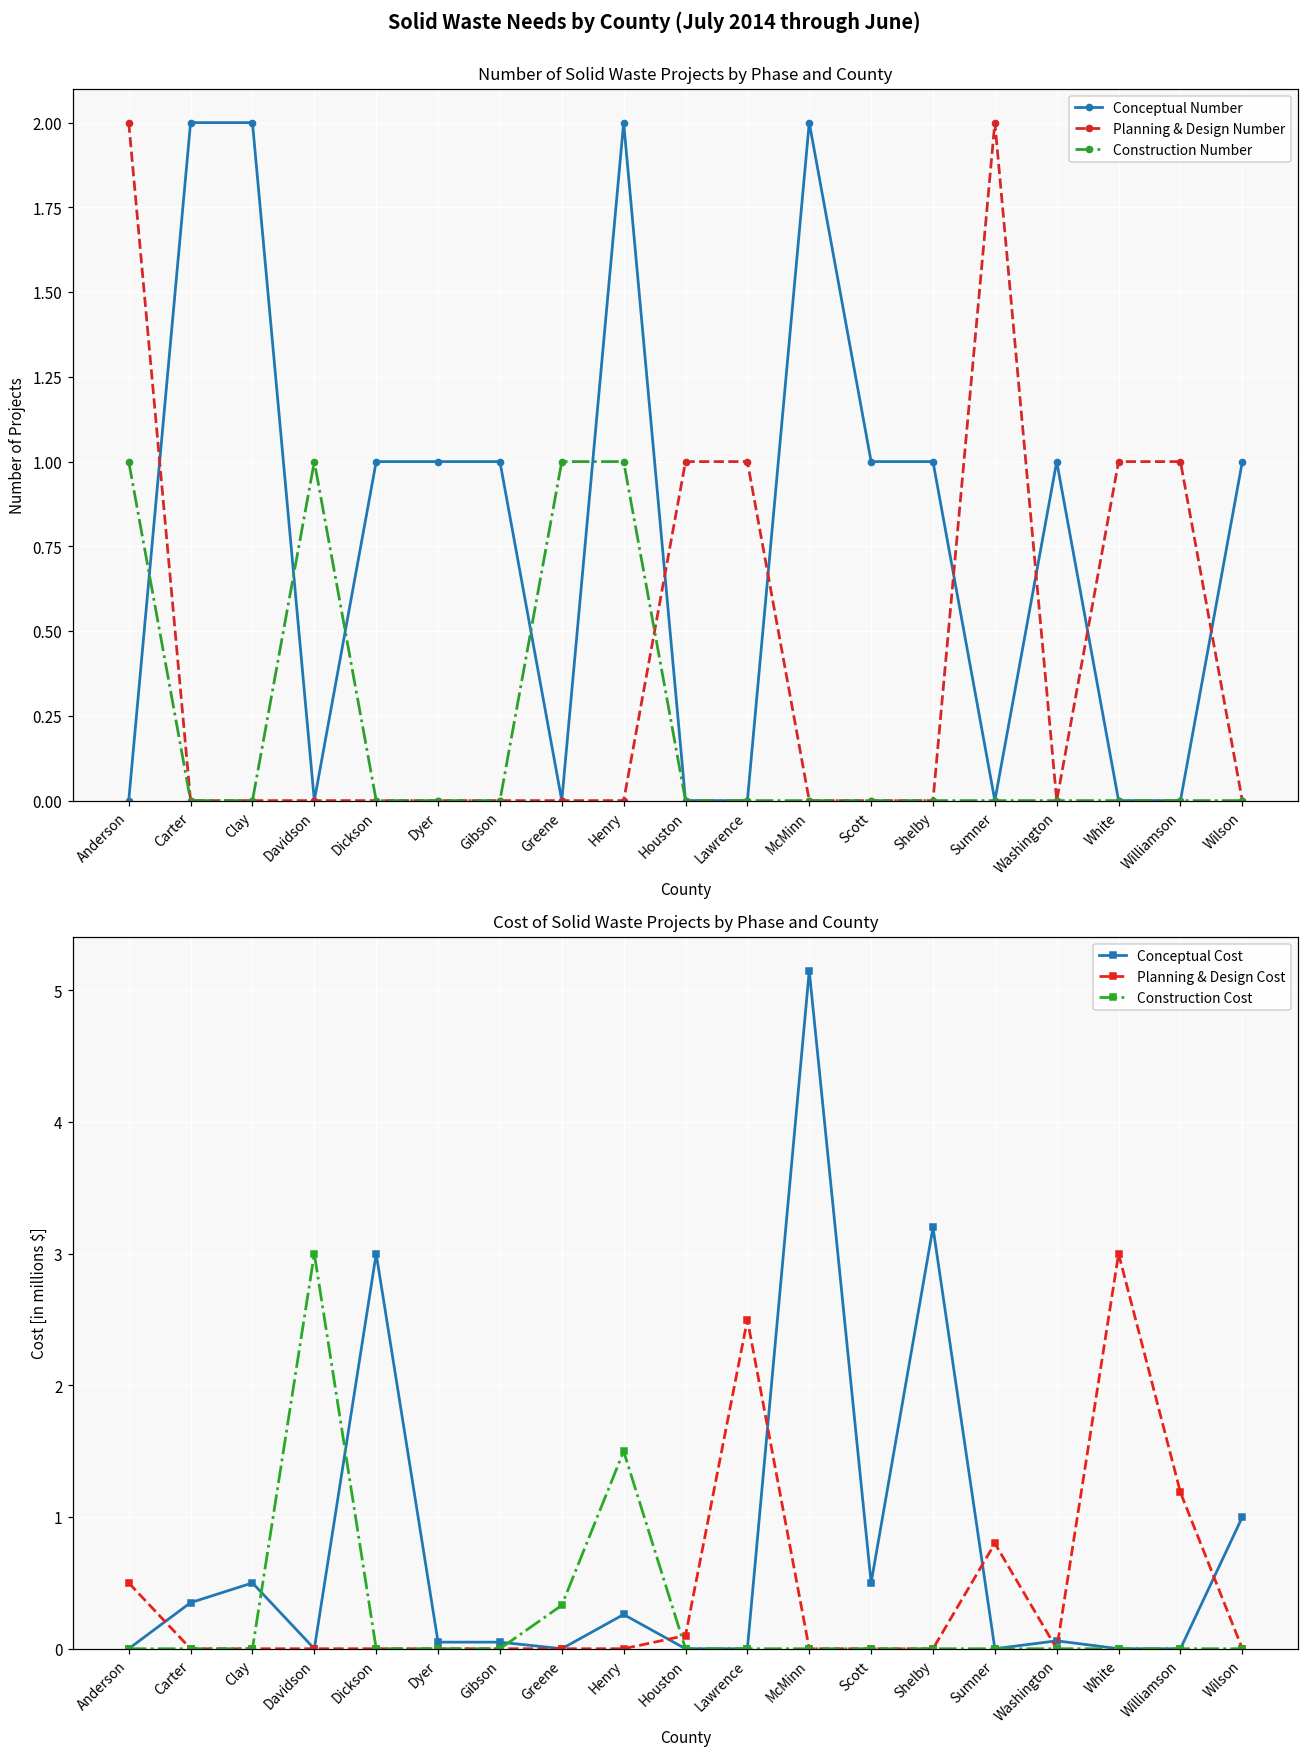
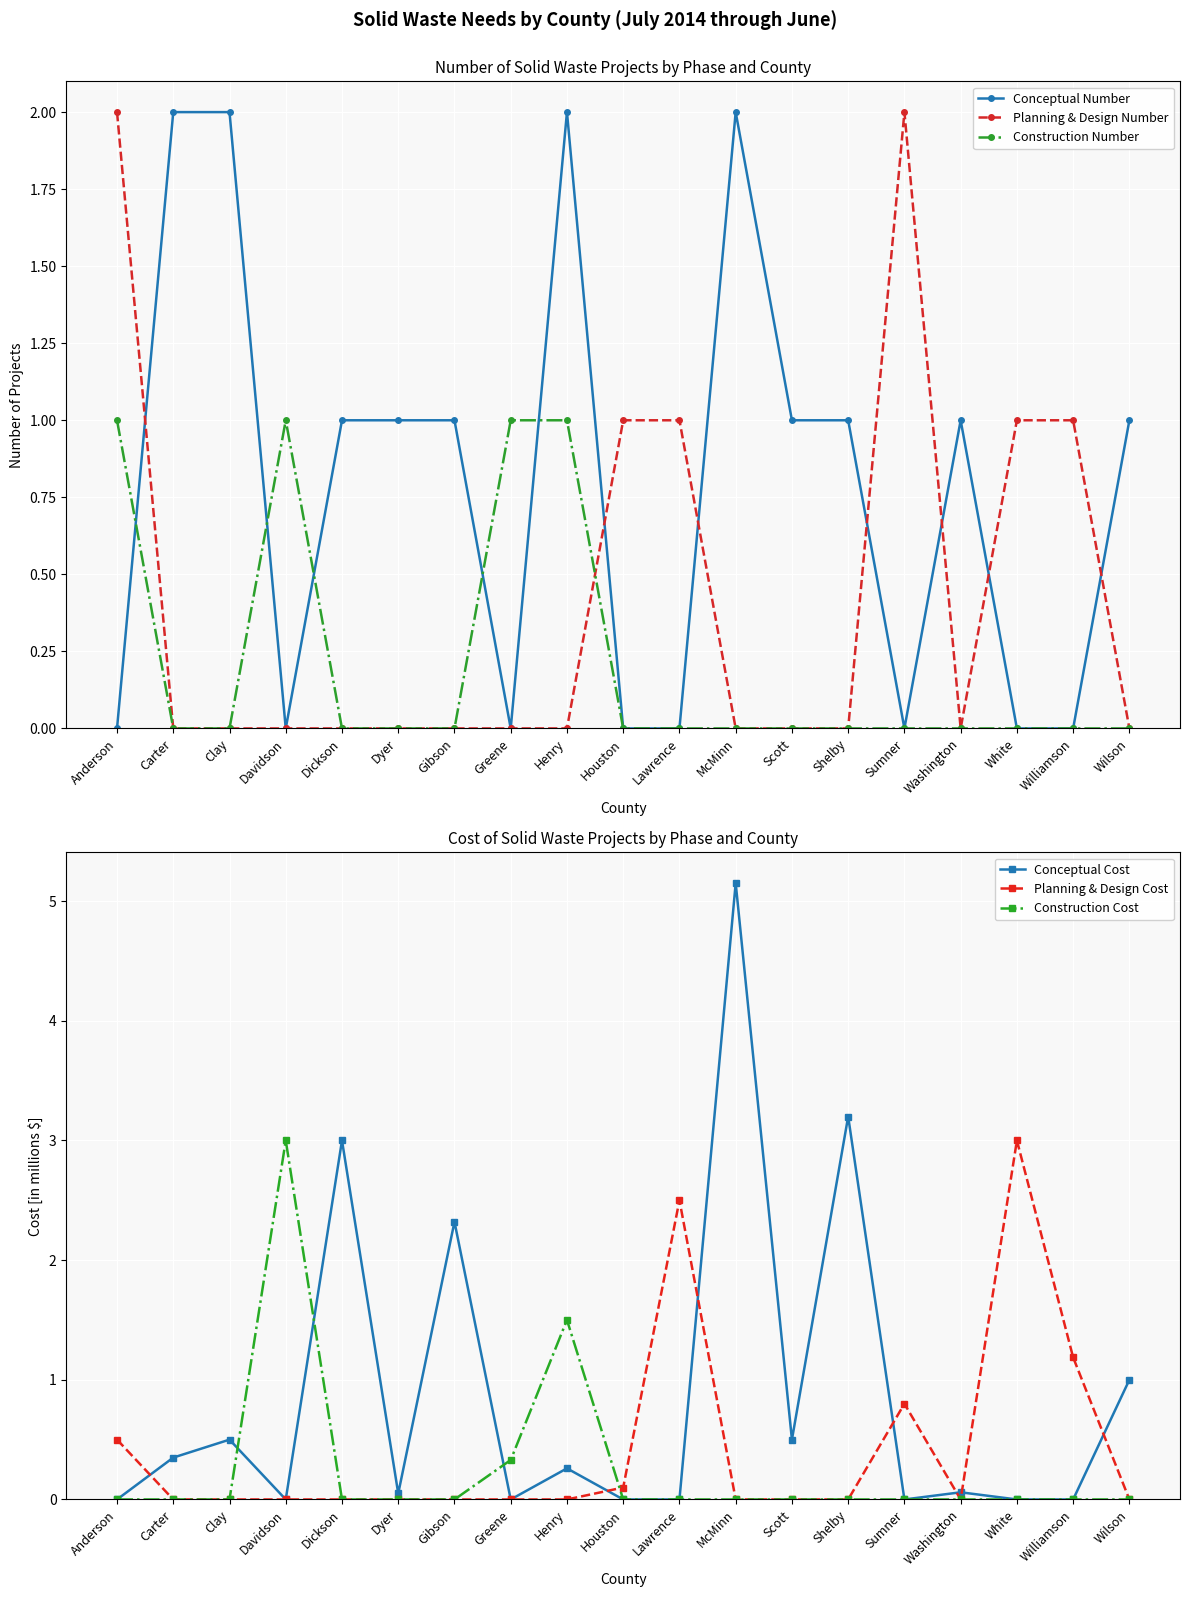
  {
    "Number of Solid Waste Projects by Phase and County": {
      "Conceptual Number": {
        "Anderson": 0.00,
        "Carter": 2.00,
        "Clay": 2.00,
        "Dickson": 1.00,
        "Dyer": 1.00,
        "Gibson": 1.00,
        "Henry": 2.00,
        "McMinn": 2.00,
        "Scott": 1.00,
        "Shelby": 1.00,
        "Washington": 1.00,
        "Wilson": 1.00
      },
      "Planning & Design Number": {
        "Anderson": 2.00,
        "Henry": 0.00,
        "Houston": 1.00,
        "Lawrence": 1.00,
        "Sumner": 2.00,
        "White": 1.00,
        "Williamson": 1.00
      },
      "Construction Number": {
        "Anderson": 1.00,
        "Davidson": 1.00,
        "Greene": 1.00,
        "Henry": 1.00
      }
    },
    "Cost of Solid Waste Projects by Phase and County": {
      "Conceptual Cost": {
        "Carter": 0.35,
        "Clay": 0.50,
        "Dickson": 3.00,
        "Dyer": 0.05,
-       "Gibson": 0.05,
+       "Gibson": 2.32,
        "Henry": 0.26,
        "McMinn": 5.15,
        "Scott": 0.50,
        "Shelby": 3.20,
        "Washington": 0.06,
        "Wilson": 1.00
      },
      "Planning & Design Cost": {
        "Anderson": 0.50,
        "Henry": 0.00,
        "Houston": 0.10,
        "Lawrence": 2.50,
        "Sumner": 0.80,
        "White": 3.00,
        "Williamson": 1.19
      },
      "Construction Cost": {
        "Davidson": 3.00,
        "Greene": 0.33,
        "Henry": 1.50
      }
    }
  }
